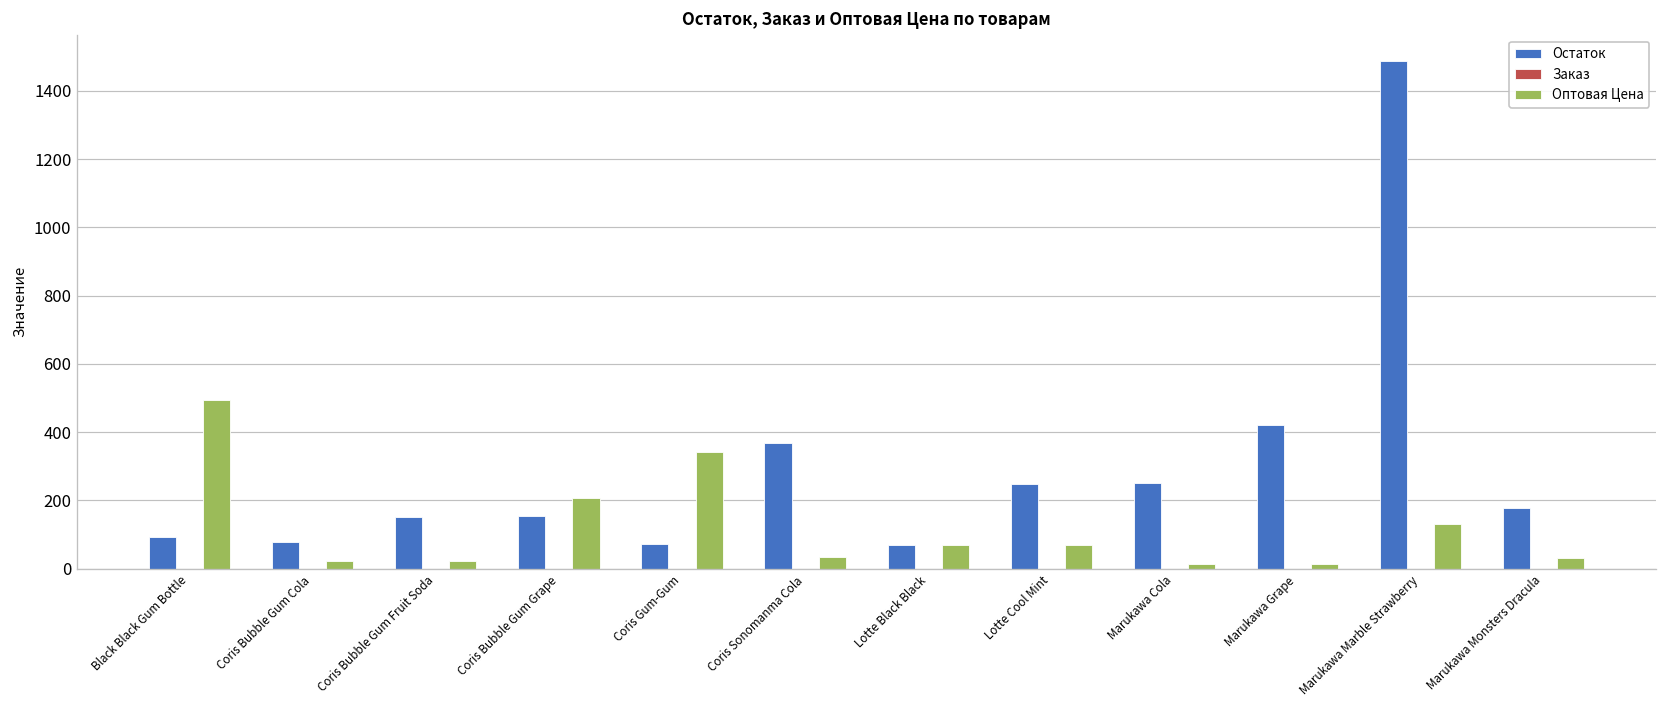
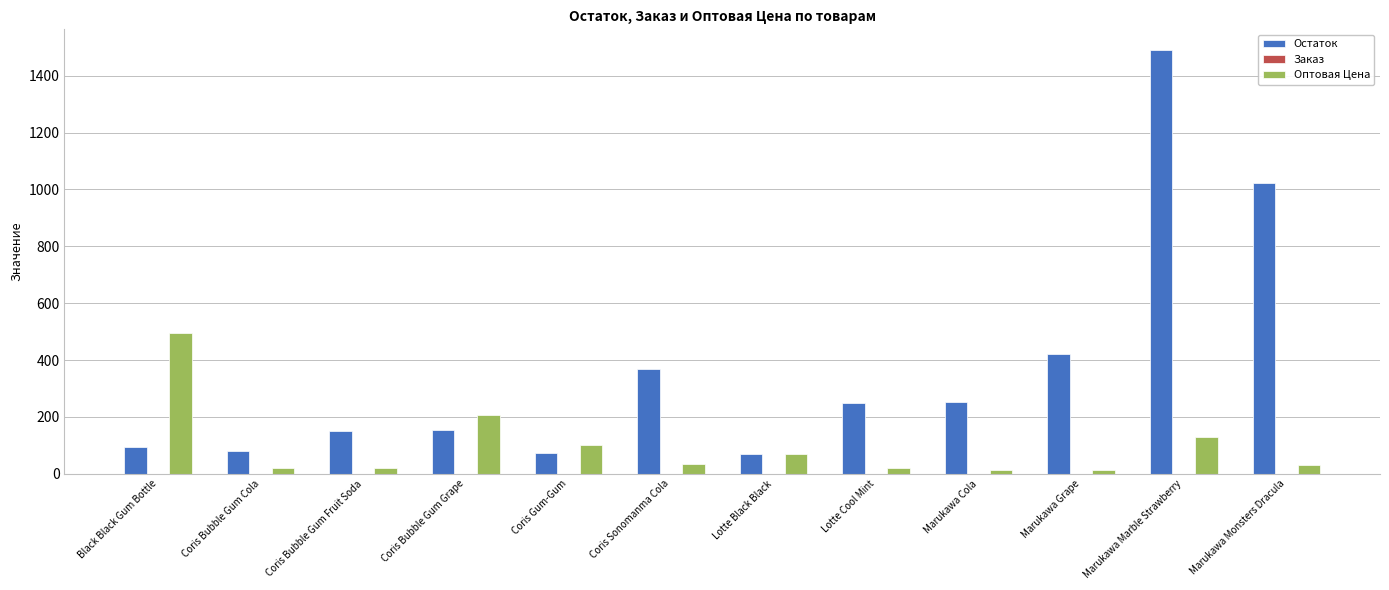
  {
    "Остаток": {
      "Black Black Gum Bottle": 90,
      "Coris Bubble Gum Cola": 80,
      "Coris Bubble Gum Fruit Soda": 150,
      "Coris Bubble Gum Grape": 150,
      "Coris Gum-Gum": 70,
      "Coris Sonomanma Cola": 370,
      "Lotte Black Black": 70,
      "Lotte Cool Mint": 250,
      "Marukawa Cola": 250,
      "Marukawa Grape": 420,
      "Marukawa Marble Strawberry": 1490,
-     "Marukawa Monsters Dracula": 180
+     "Marukawa Monsters Dracula": 1020
    },
    "Заказ": {
      "Black Black Gum Bottle": 0,
      "Coris Bubble Gum Cola": 0,
      "Coris Bubble Gum Fruit Soda": 0,
      "Coris Bubble Gum Grape": 0,
      "Coris Gum-Gum": 0,
      "Coris Sonomanma Cola": 0,
      "Lotte Black Black": 0,
      "Lotte Cool Mint": 0,
      "Marukawa Cola": 0,
      "Marukawa Grape": 0,
      "Marukawa Marble Strawberry": 0,
      "Marukawa Monsters Dracula": 0
    },
    "Оптовая Цена": {
      "Black Black Gum Bottle": 490,
      "Coris Bubble Gum Cola": 20,
      "Coris Bubble Gum Fruit Soda": 20,
      "Coris Bubble Gum Grape": 210,
-     "Coris Gum-Gum": 340,
+     "Coris Gum-Gum": 100,
      "Coris Sonomanma Cola": 30,
      "Lotte Black Black": 70,
-     "Lotte Cool Mint": 70,
+     "Lotte Cool Mint": 20,
      "Marukawa Cola": 10,
      "Marukawa Grape": 10,
      "Marukawa Marble Strawberry": 130,
      "Marukawa Monsters Dracula": 30
    }
  }
